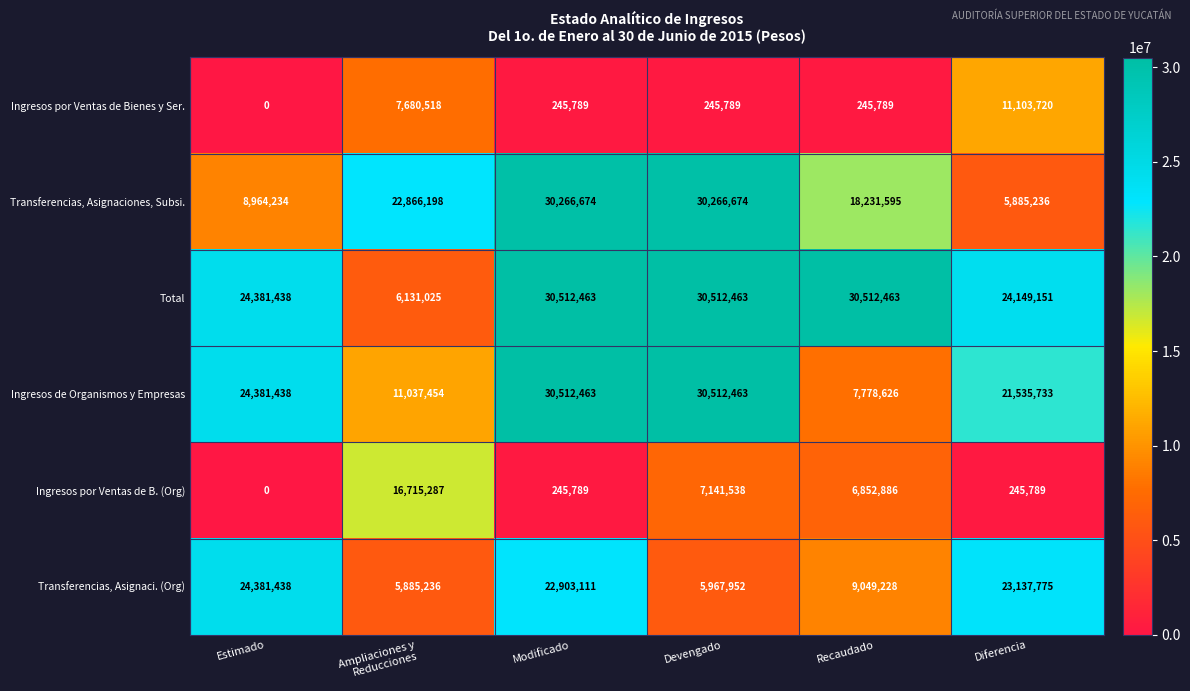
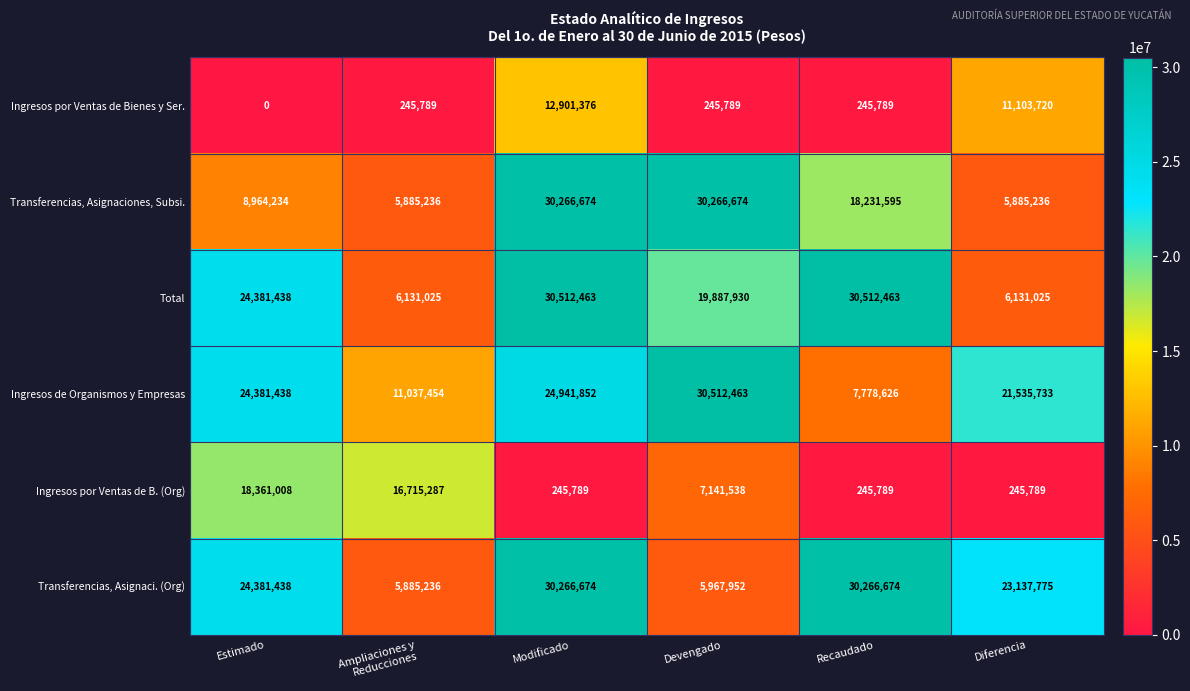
  {
    "Ingresos por Ventas de Bienes y Ser.": {
      "Estimado": "0",
-     "Ampliaciones y Reducciones": "7,680,518",
-     "Modificado": "245,789",
+     "Ampliaciones y Reducciones": "245,789",
+     "Modificado": "12,901,376",
      "Devengado": "245,789",
      "Recaudado": "245,789",
      "Diferencia": "11,103,720"
    },
    "Transferencias, Asignaciones, Subsi.": {
      "Estimado": "8,964,234",
-     "Ampliaciones y Reducciones": "22,866,198",
+     "Ampliaciones y Reducciones": "5,885,236",
      "Modificado": "30,266,674",
      "Devengado": "30,266,674",
      "Recaudado": "18,231,595",
      "Diferencia": "5,885,236"
    },
    "Total": {
      "Estimado": "24,381,438",
      "Ampliaciones y Reducciones": "6,131,025",
      "Modificado": "30,512,463",
-     "Devengado": "30,512,463",
+     "Devengado": "19,887,930",
      "Recaudado": "30,512,463",
-     "Diferencia": "24,149,151"
+     "Diferencia": "6,131,025"
    },
    "Ingresos de Organismos y Empresas": {
      "Estimado": "24,381,438",
      "Ampliaciones y Reducciones": "11,037,454",
-     "Modificado": "30,512,463",
+     "Modificado": "24,941,852",
      "Devengado": "30,512,463",
      "Recaudado": "7,778,626",
      "Diferencia": "21,535,733"
    },
    "Ingresos por Ventas de B. (Org)": {
-     "Estimado": "0",
+     "Estimado": "18,361,008",
      "Ampliaciones y Reducciones": "16,715,287",
      "Modificado": "245,789",
      "Devengado": "7,141,538",
-     "Recaudado": "6,852,886",
+     "Recaudado": "245,789",
      "Diferencia": "245,789"
    },
    "Transferencias, Asignaci. (Org)": {
      "Estimado": "24,381,438",
      "Ampliaciones y Reducciones": "5,885,236",
-     "Modificado": "22,903,111",
+     "Modificado": "30,266,674",
      "Devengado": "5,967,952",
-     "Recaudado": "9,049,228",
+     "Recaudado": "30,266,674",
      "Diferencia": "23,137,775"
    }
  }
